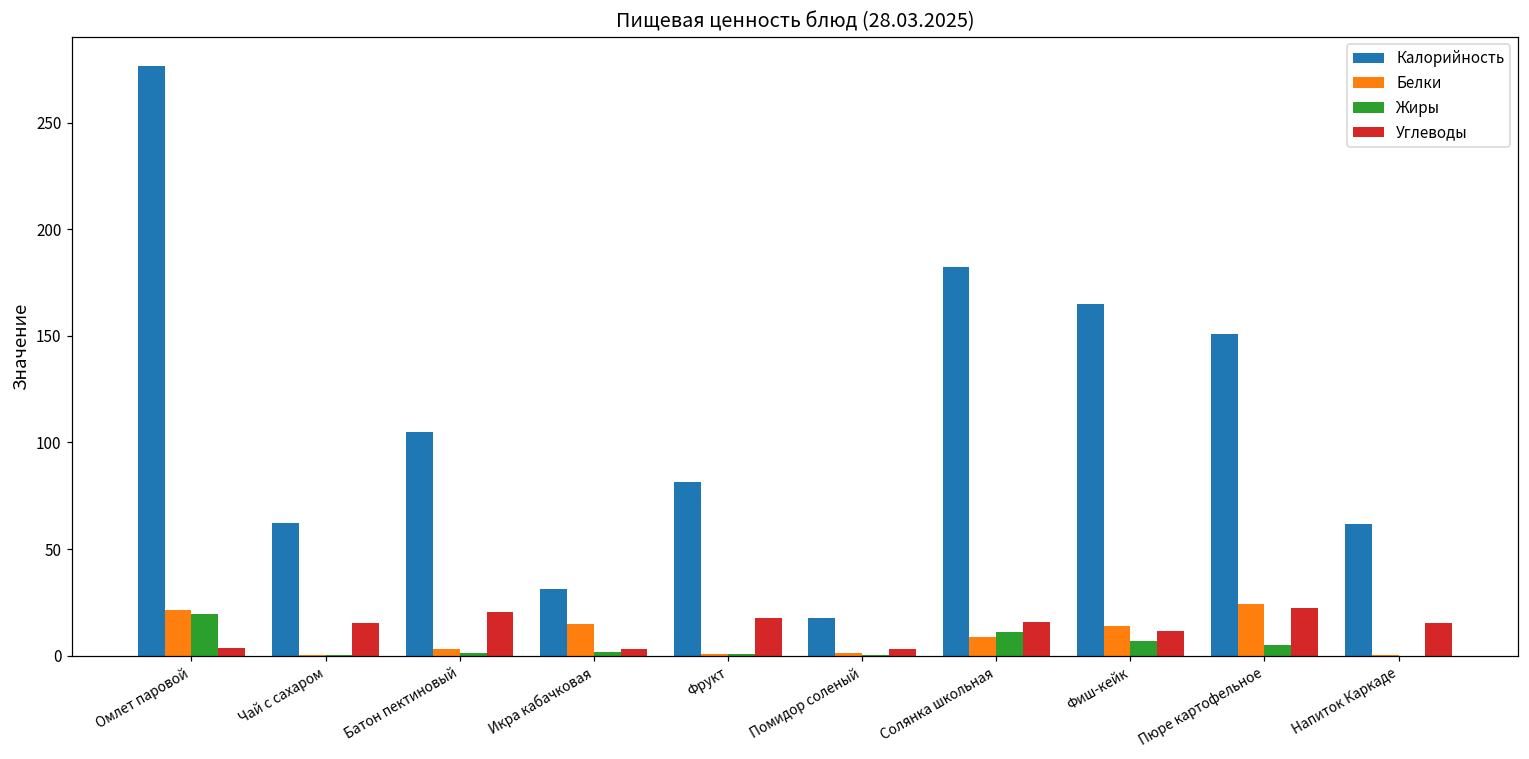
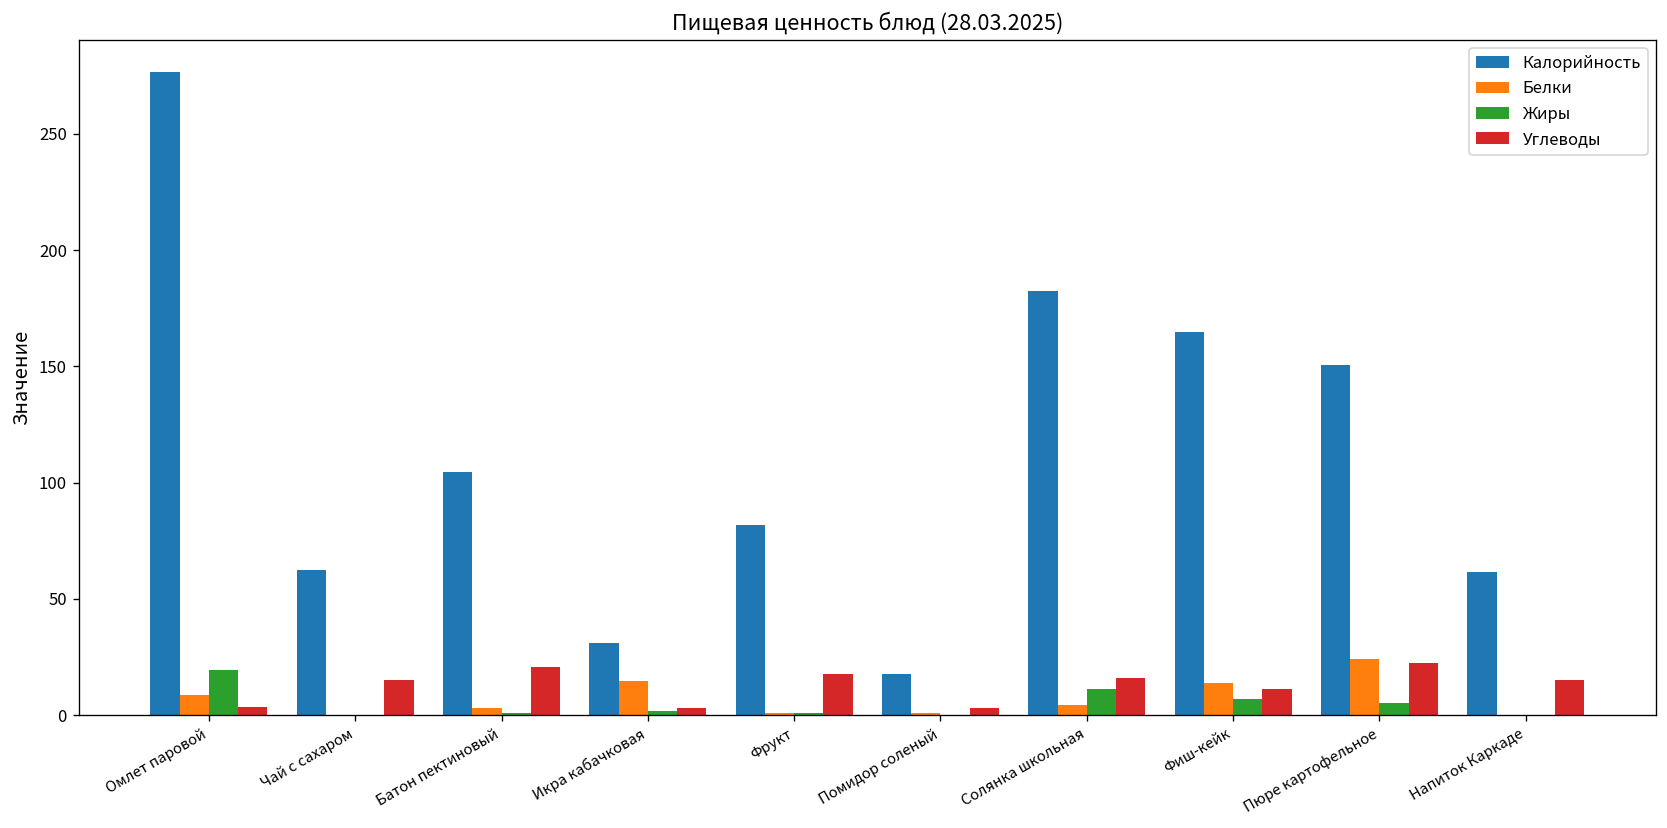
  {
    "Калорийность": {
      "Омлет паровой": 277,
      "Чай с сахаром": 62,
      "Батон пектиновый": 105,
      "Икра кабачковая": 31,
      "Фрукт": 82,
      "Помидор соленый": 18,
      "Солянка школьная": 182,
      "Фиш-кейк": 165,
      "Пюре картофельное": 151,
      "Напиток Каркаде": 62
    },
    "Белки": {
-     "Омлет паровой": 21,
+     "Омлет паровой": 9,
      "Батон пектиновый": 3,
      "Икра кабачковая": 15,
-     "Солянка школьная": 9,
+     "Солянка школьная": 4,
      "Фиш-кейк": 14,
      "Пюре картофельное": 24
    },
    "Жиры": {
      "Омлет паровой": 20,
      "Икра кабачковая": 2,
      "Солянка школьная": 11,
      "Фиш-кейк": 7,
      "Пюре картофельное": 5,
      "Напиток Каркаде": 0
    },
    "Углеводы": {
      "Омлет паровой": 3,
      "Чай с сахаром": 15,
      "Батон пектиновый": 21,
      "Икра кабачковая": 3,
      "Фрукт": 18,
      "Помидор соленый": 3,
      "Солянка школьная": 16,
      "Фиш-кейк": 11,
      "Пюре картофельное": 23,
      "Напиток Каркаде": 15
    }
  }
